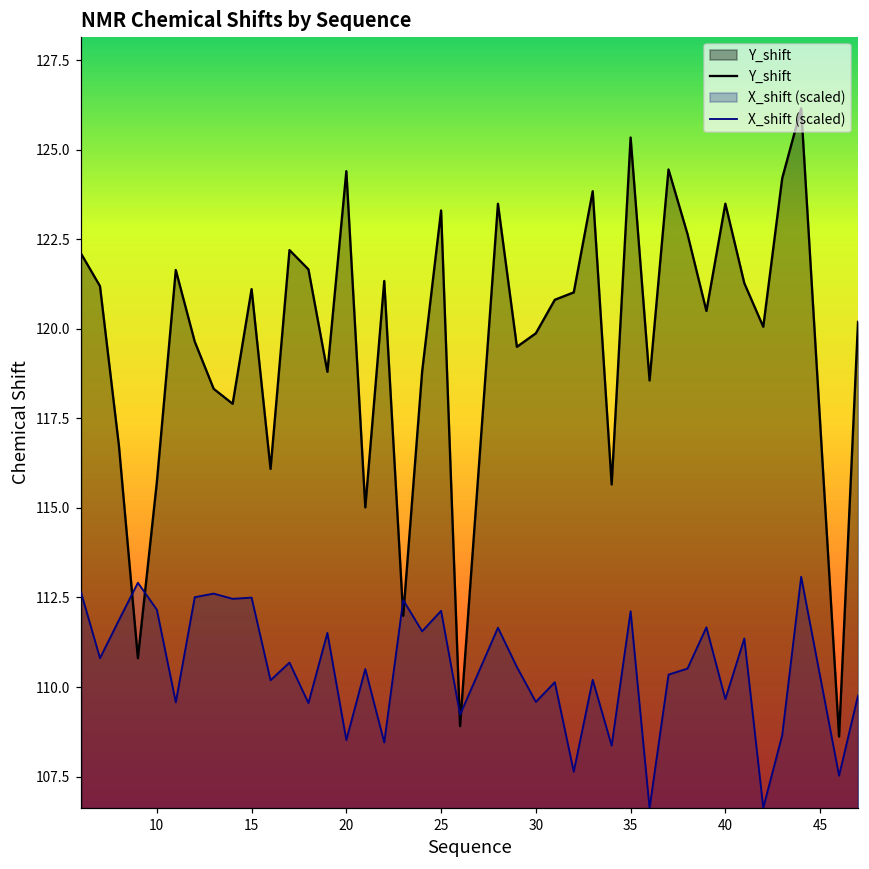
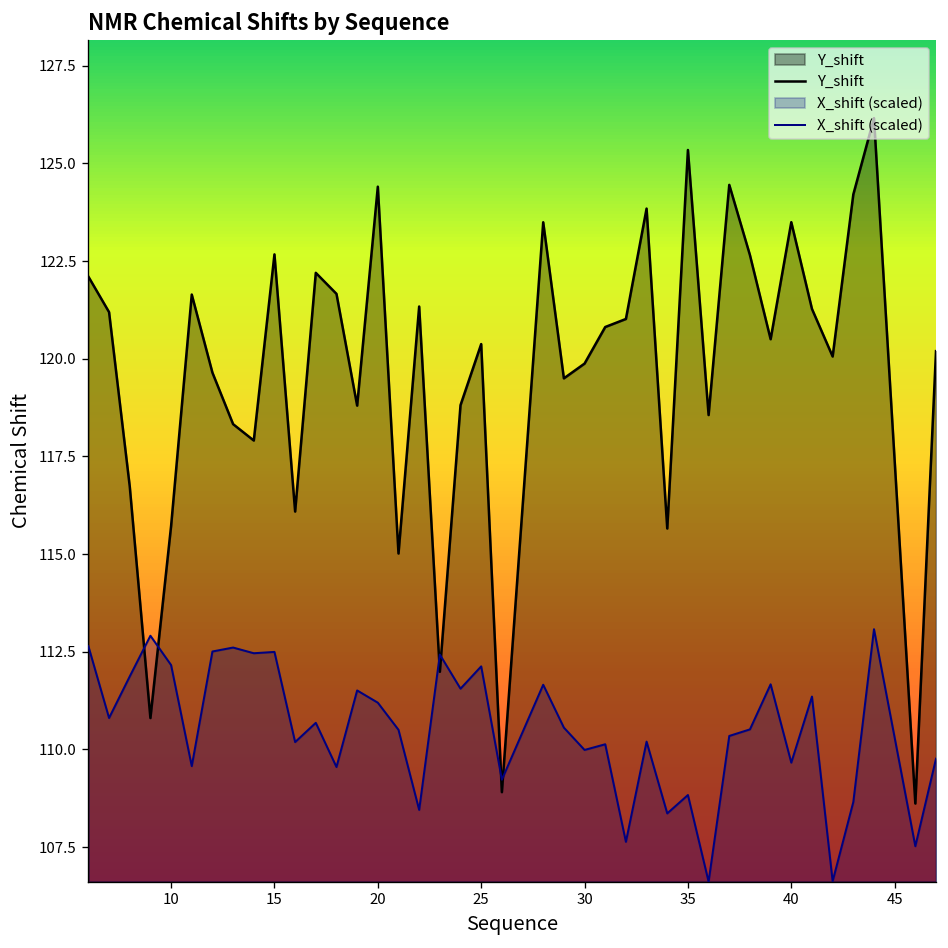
  {
    "Y_shift": {
      "10": 115.7,
-     "15": 121.1,
+     "15": 122.7,
      "20": 124.4,
-     "25": 123.3,
+     "25": 120.4,
      "30": 119.9,
      "35": 125.3,
      "40": 123.5
    },
    "X_shift (scaled)": {
      "10": 112.2,
      "15": 112.5,
-     "20": 108.5,
+     "20": 111.2,
      "25": 112.1,
-     "30": 109.6,
-     "35": 112.1,
+     "30": 110.0,
+     "35": 108.8,
      "40": 109.7
    }
  }
